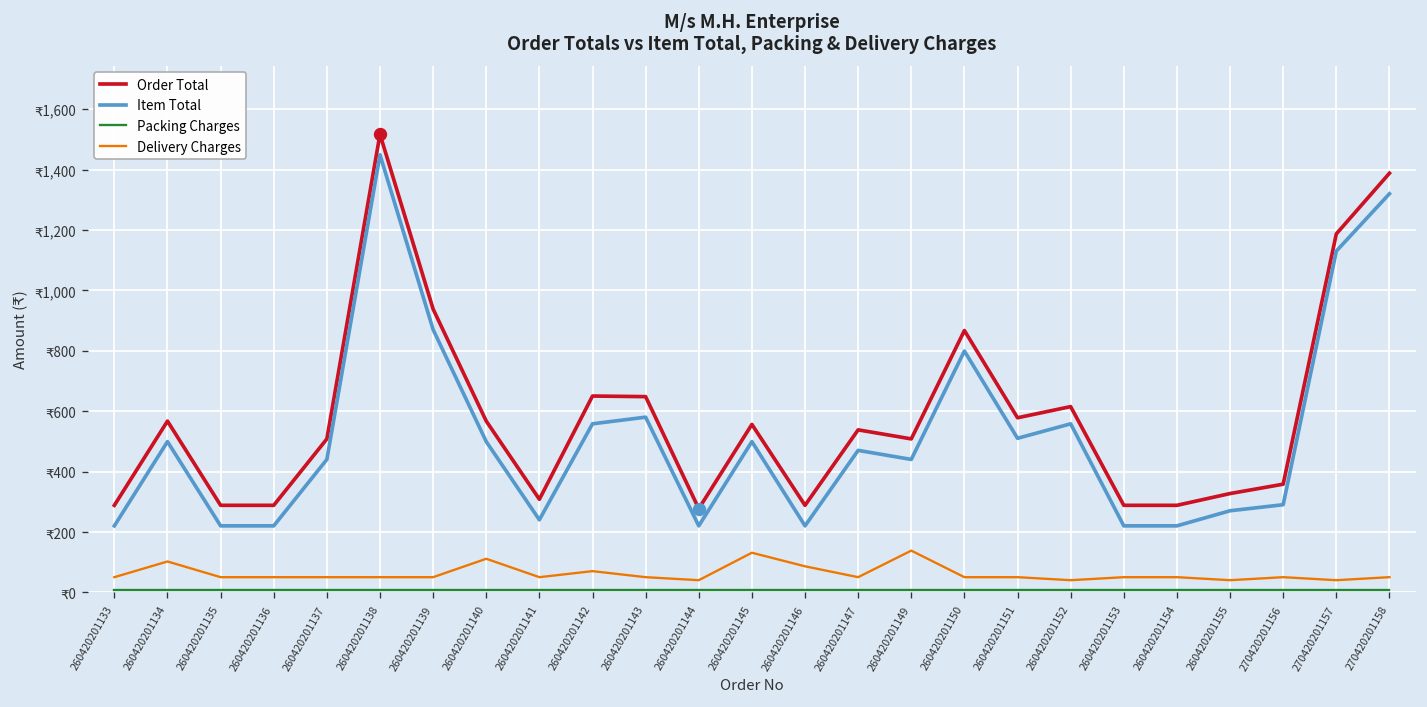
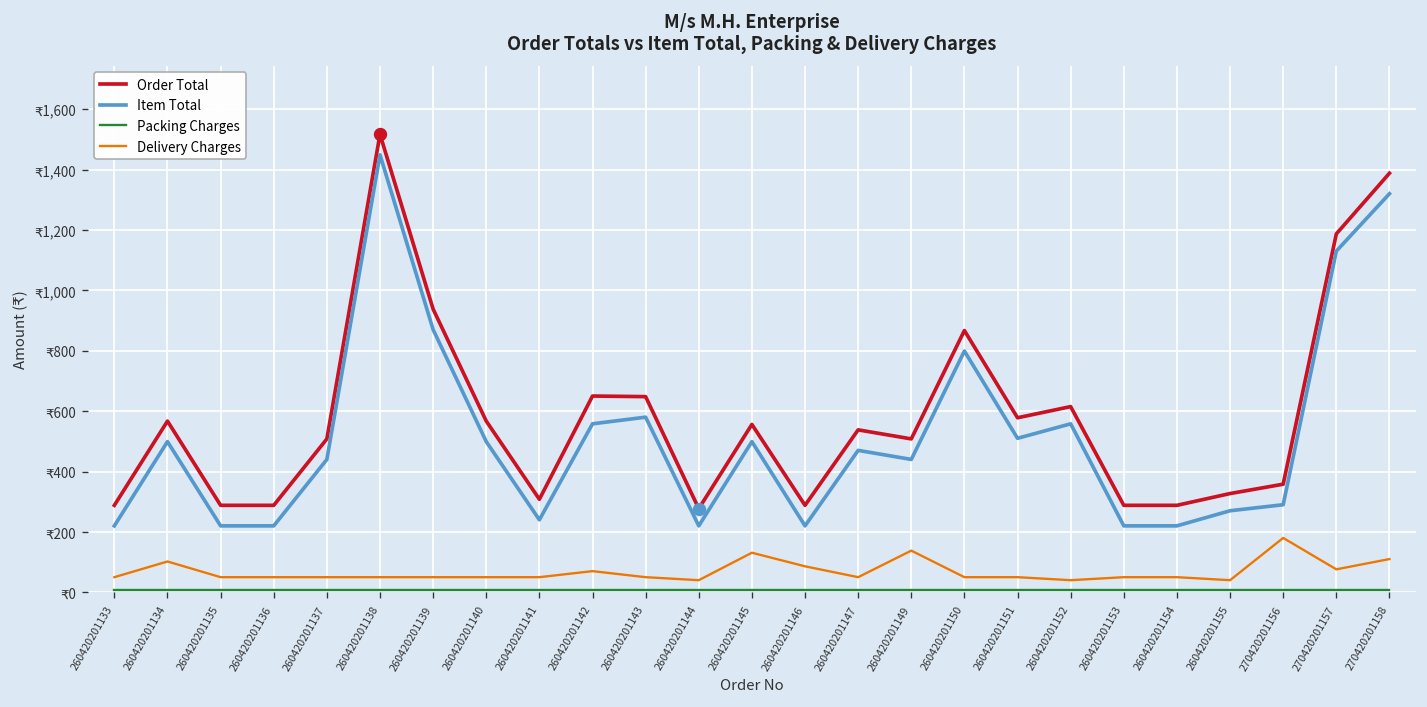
  {
    "Packing Charges": {
      "260420201133": "₹10",
      "260420201134": "₹10",
      "260420201135": "₹10",
      "260420201136": "₹10",
      "260420201137": "₹10",
      "260420201138": "₹10",
      "260420201139": "₹10",
      "260420201140": "₹10",
      "260420201141": "₹10",
      "260420201142": "₹10",
      "260420201143": "₹10",
      "260420201144": "₹10",
      "260420201145": "₹10",
      "260420201146": "₹10",
      "260420201147": "₹10",
      "260420201149": "₹10",
      "260420201150": "₹10",
      "260420201151": "₹10",
      "260420201152": "₹10",
      "260420201153": "₹10",
      "260420201154": "₹10",
      "260420201155": "₹10",
      "270420201156": "₹10",
      "270420201157": "₹10",
      "270420201158": "₹10"
    },
    "Delivery Charges": {
      "260420201133": "₹50",
      "260420201134": "₹100",
      "260420201135": "₹50",
      "260420201136": "₹50",
      "260420201137": "₹50",
      "260420201138": "₹50",
      "260420201139": "₹50",
-     "260420201140": "₹110",
+     "260420201140": "₹50",
      "260420201141": "₹50",
      "260420201142": "₹70",
      "260420201143": "₹50",
      "260420201144": "₹40",
      "260420201145": "₹130",
      "260420201146": "₹90",
      "260420201147": "₹50",
      "260420201149": "₹140",
      "260420201150": "₹50",
      "260420201151": "₹50",
      "260420201152": "₹40",
      "260420201153": "₹50",
      "260420201154": "₹50",
      "260420201155": "₹40",
-     "270420201156": "₹50",
-     "270420201157": "₹40",
-     "270420201158": "₹50"
+     "270420201156": "₹180",
+     "270420201157": "₹80",
+     "270420201158": "₹110"
    }
  }
